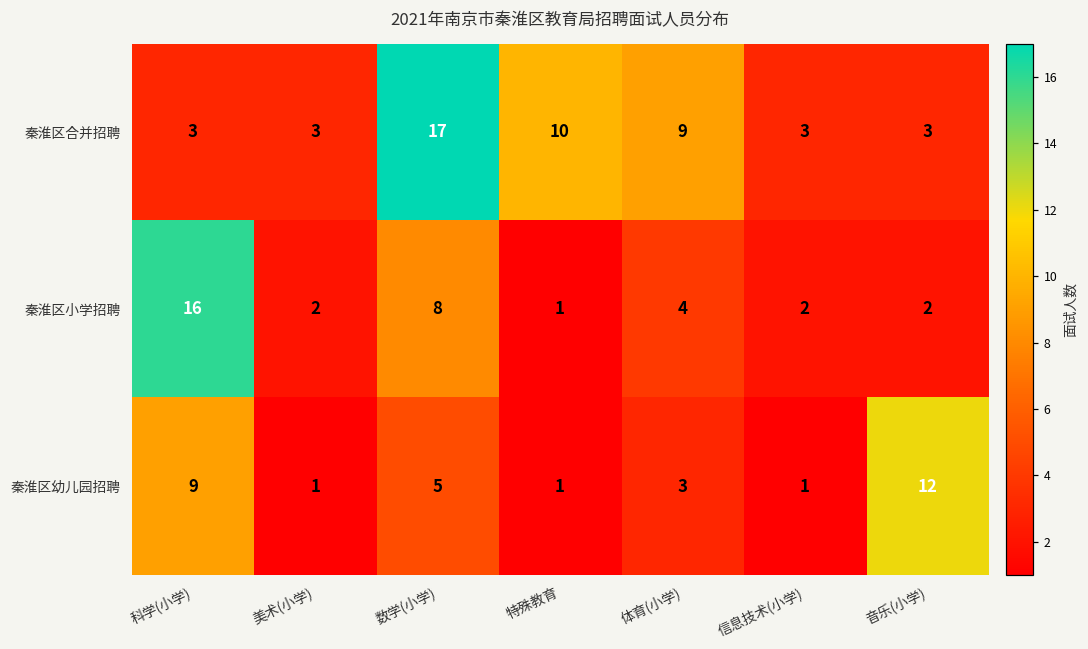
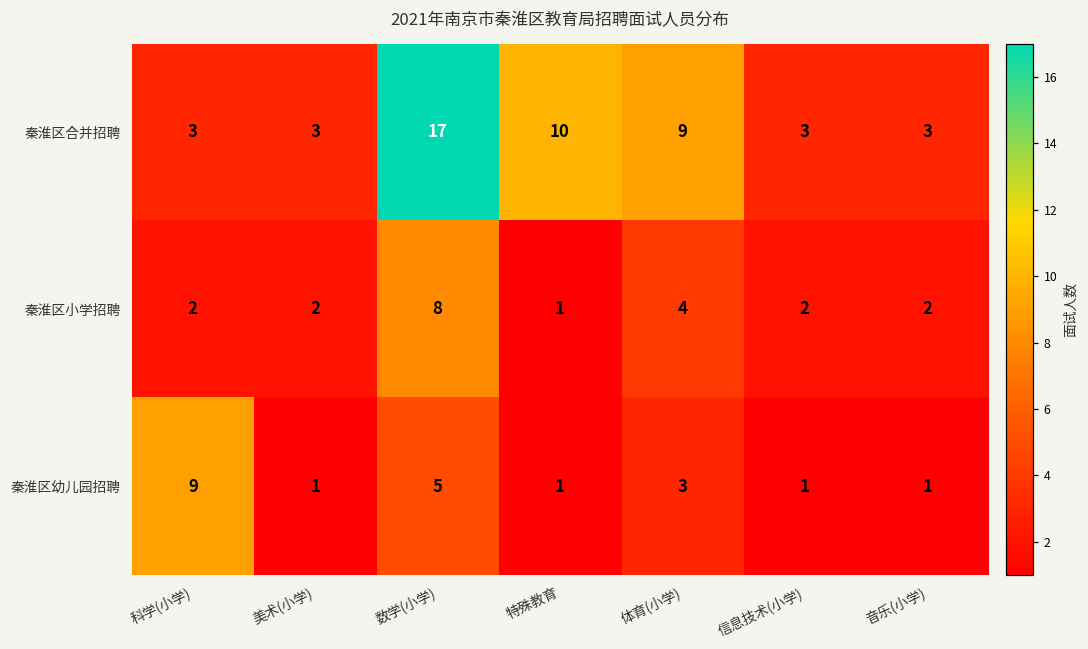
  {
    "秦淮区合并招聘": {
      "科学(小学)": 3,
      "美术(小学)": 3,
      "数学(小学)": 17,
      "特殊教育": 10,
      "体育(小学)": 9,
      "信息技术(小学)": 3,
      "音乐(小学)": 3
    },
    "秦淮区小学招聘": {
-     "科学(小学)": 16,
+     "科学(小学)": 2,
      "美术(小学)": 2,
      "数学(小学)": 8,
      "特殊教育": 1,
      "体育(小学)": 4,
      "信息技术(小学)": 2,
      "音乐(小学)": 2
    },
    "秦淮区幼儿园招聘": {
      "科学(小学)": 9,
      "美术(小学)": 1,
      "数学(小学)": 5,
      "特殊教育": 1,
      "体育(小学)": 3,
      "信息技术(小学)": 1,
-     "音乐(小学)": 12
+     "音乐(小学)": 1
    }
  }
